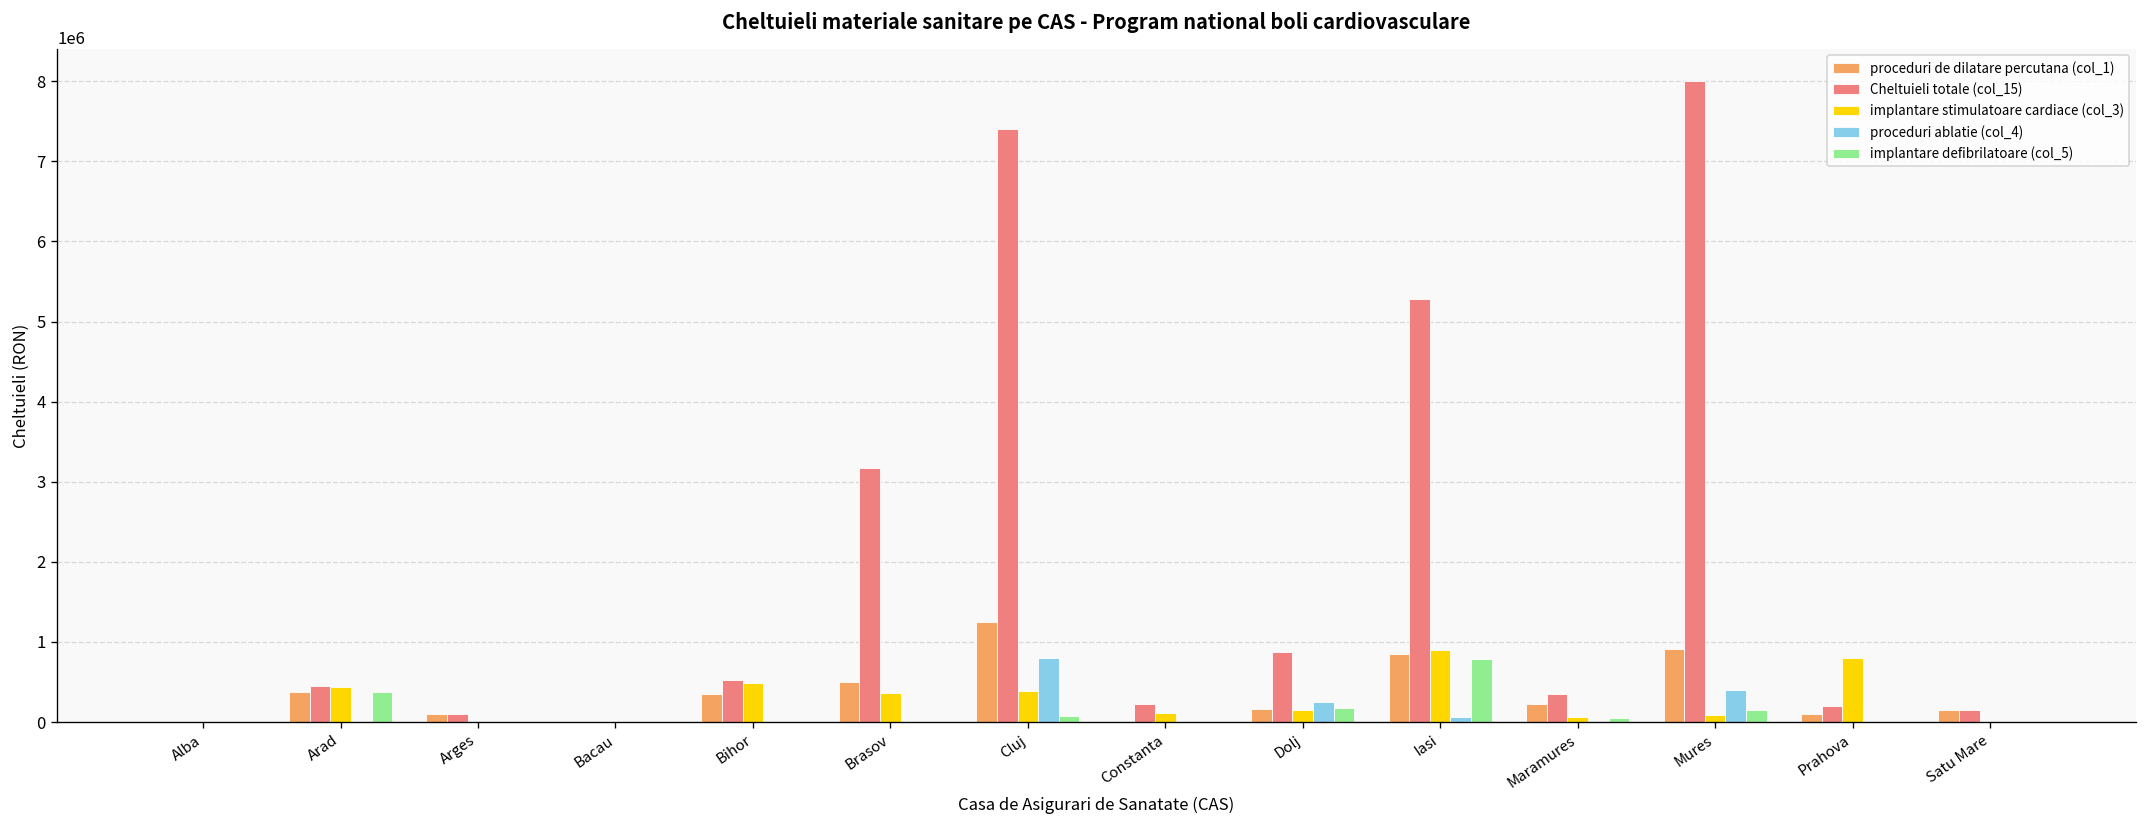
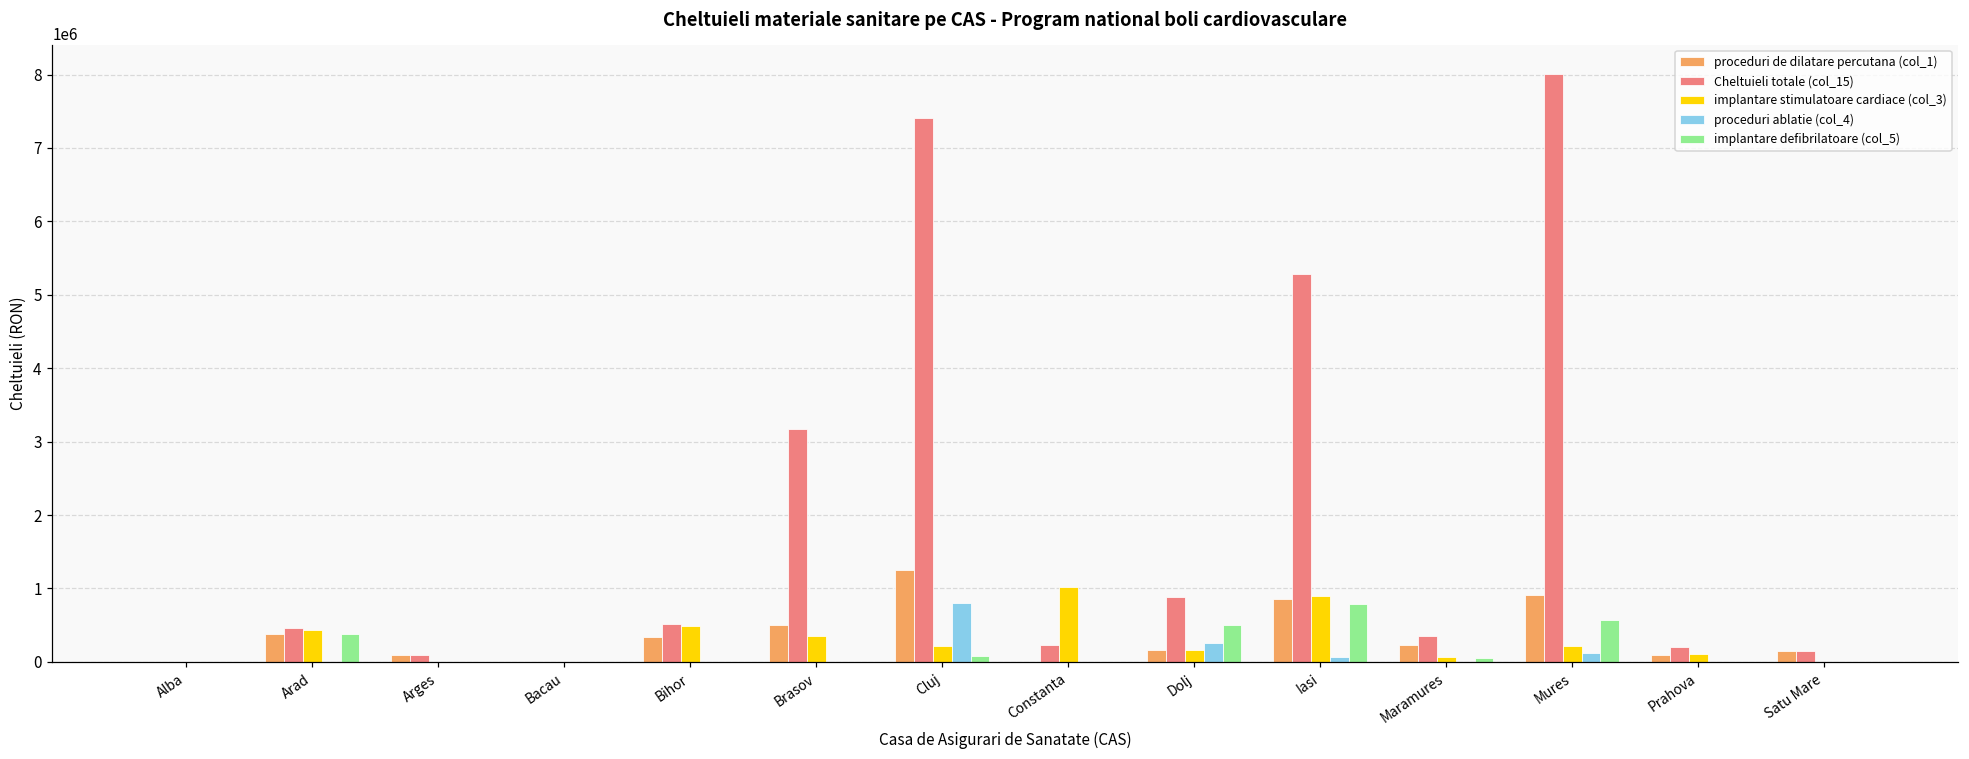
  {
    "implantare stimulatoare cardiace (col_3)": {
      "Alba": 0,
      "Arad": 400000,
      "Arges": 0,
      "Bacau": 0,
      "Bihor": 500000,
      "Brasov": 400000,
-     "Cluj": 400000,
-     "Constanta": 100000,
+     "Cluj": 200000,
+     "Constanta": 1000000,
      "Dolj": 200000,
      "Iasi": 900000,
      "Maramures": 100000,
-     "Mures": 100000,
-     "Prahova": 800000,
+     "Mures": 200000,
+     "Prahova": 100000,
      "Satu Mare": 0
    },
    "proceduri ablatie (col_4)": {
      "Alba": 0,
      "Arad": 0,
      "Arges": 0,
      "Bacau": 0,
      "Bihor": 0,
      "Brasov": 0,
      "Cluj": 800000,
      "Constanta": 0,
      "Dolj": 300000,
      "Iasi": 100000,
      "Maramures": 0,
-     "Mures": 400000,
+     "Mures": 100000,
      "Prahova": 0,
      "Satu Mare": 0
    },
    "implantare defibrilatoare (col_5)": {
      "Alba": 0,
      "Arad": 400000,
      "Arges": 0,
      "Bacau": 0,
      "Bihor": 0,
      "Brasov": 0,
      "Cluj": 100000,
      "Constanta": 0,
-     "Dolj": 200000,
+     "Dolj": 500000,
      "Iasi": 800000,
      "Maramures": 100000,
-     "Mures": 200000,
+     "Mures": 600000,
      "Prahova": 0,
      "Satu Mare": 0
    }
  }
